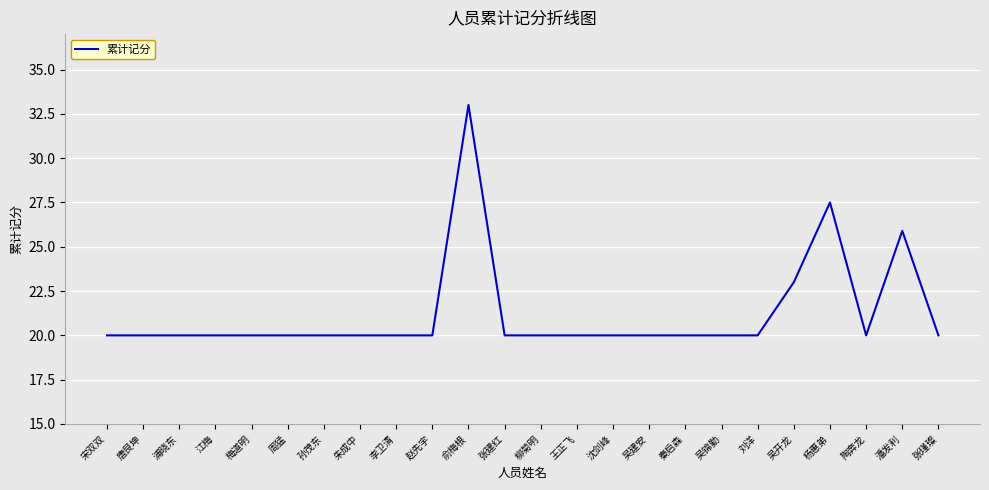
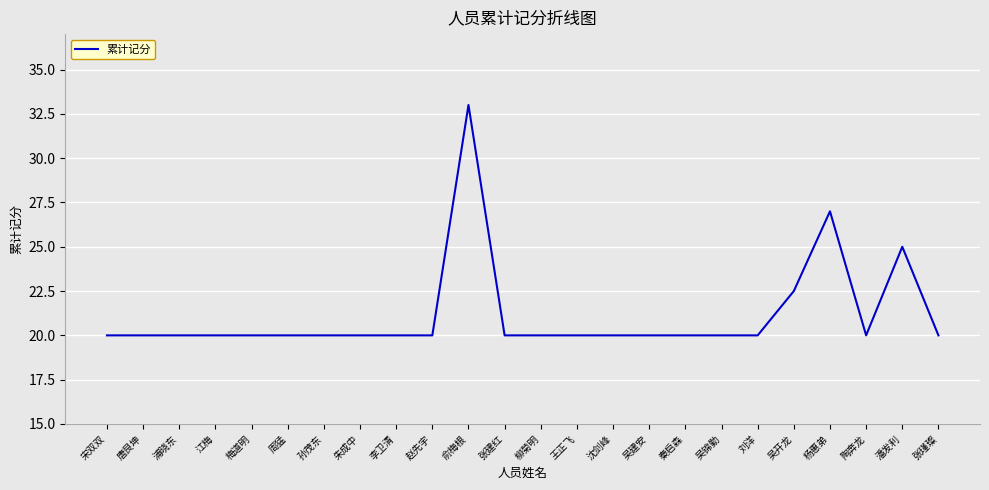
  {
    "宋双双": 20.0,
    "唐艮坤": 20.0,
    "浦晓东": 20.0,
    "江梅": 20.0,
    "梅道明": 20.0,
    "周猛": 20.0,
    "孙茂东": 20.0,
    "朱成中": 20.0,
    "李卫清": 20.0,
    "赵先宇": 20.0,
    "俞梅根": 33.0,
    "张建红": 20.0,
    "柳菊明": 20.0,
    "王正飞": 20.0,
    "沈剑峰": 20.0,
    "吴建安": 20.0,
    "秦启森": 20.0,
    "吴锦勤": 20.0,
    "刘洋": 20.0,
-   "吴开龙": 23.0,
-   "杨惠弟": 27.5,
+   "吴开龙": 22.5,
+   "杨惠弟": 27.0,
    "陶奔龙": 20.0,
-   "潘发利": 25.9,
+   "潘发利": 25.0,
    "张瑾璨": 20.0
  }
